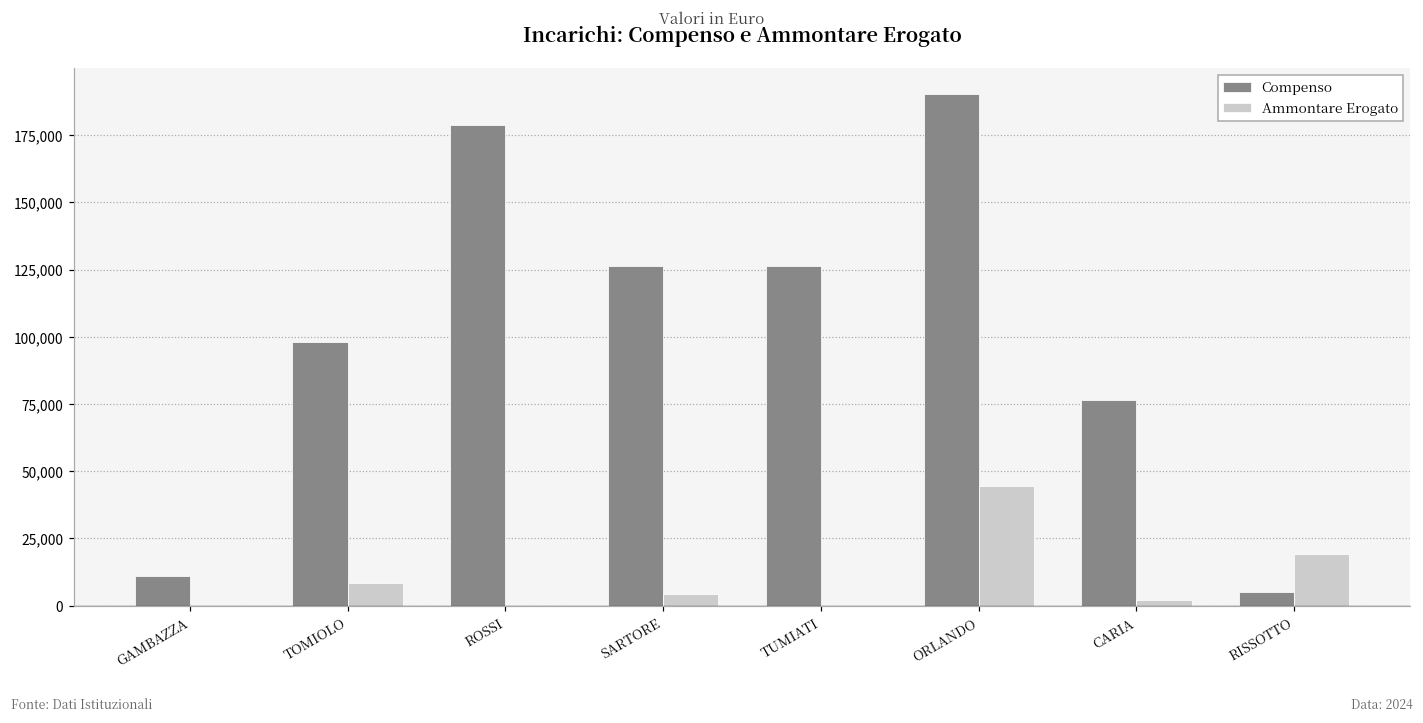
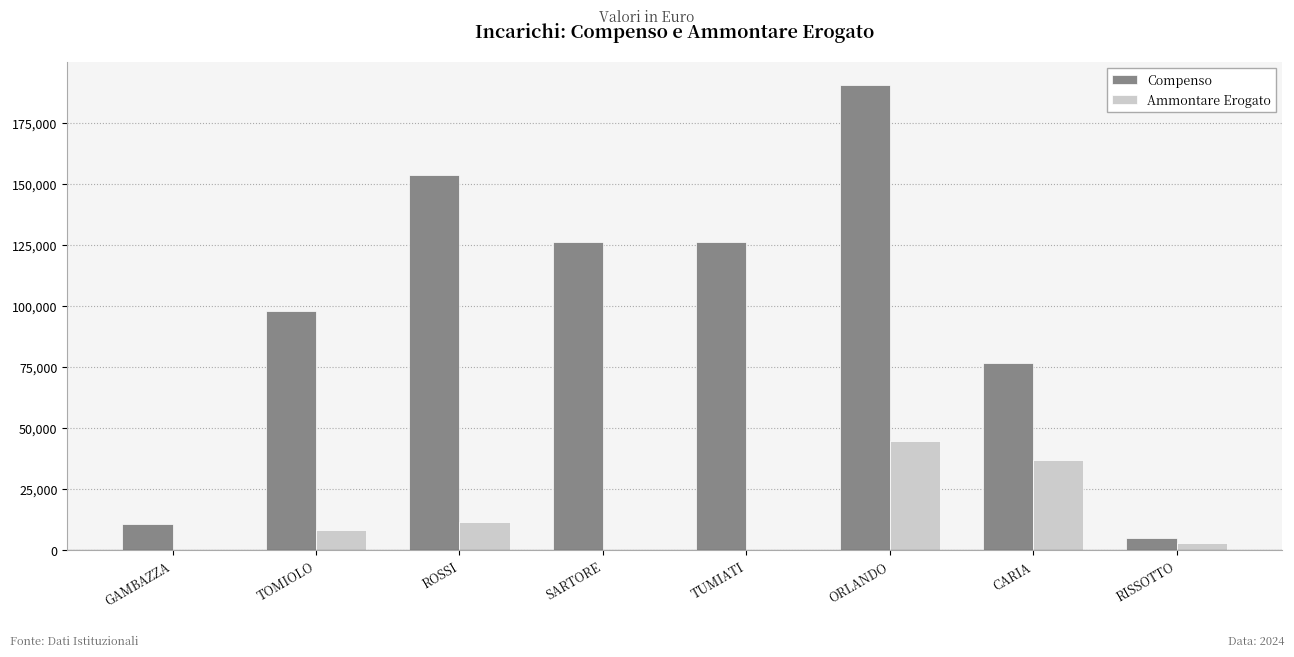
  {
    "Compenso": {
      "GAMBAZZA": "11,000",
      "TOMIOLO": "98,000",
-     "ROSSI": "179,000",
+     "ROSSI": "154,000",
      "SARTORE": "126,000",
      "TUMIATI": "126,000",
      "ORLANDO": "190,000",
      "CARIA": "77,000",
      "RISSOTTO": "5,000"
    },
    "Ammontare Erogato": {
      "GAMBAZZA": "0",
      "TOMIOLO": "8,000",
-     "ROSSI": "0",
-     "SARTORE": "4,000",
+     "ROSSI": "12,000",
+     "SARTORE": "0",
      "TUMIATI": "0",
      "ORLANDO": "45,000",
-     "CARIA": "2,000",
-     "RISSOTTO": "19,000"
+     "CARIA": "37,000",
+     "RISSOTTO": "3,000"
    }
  }
